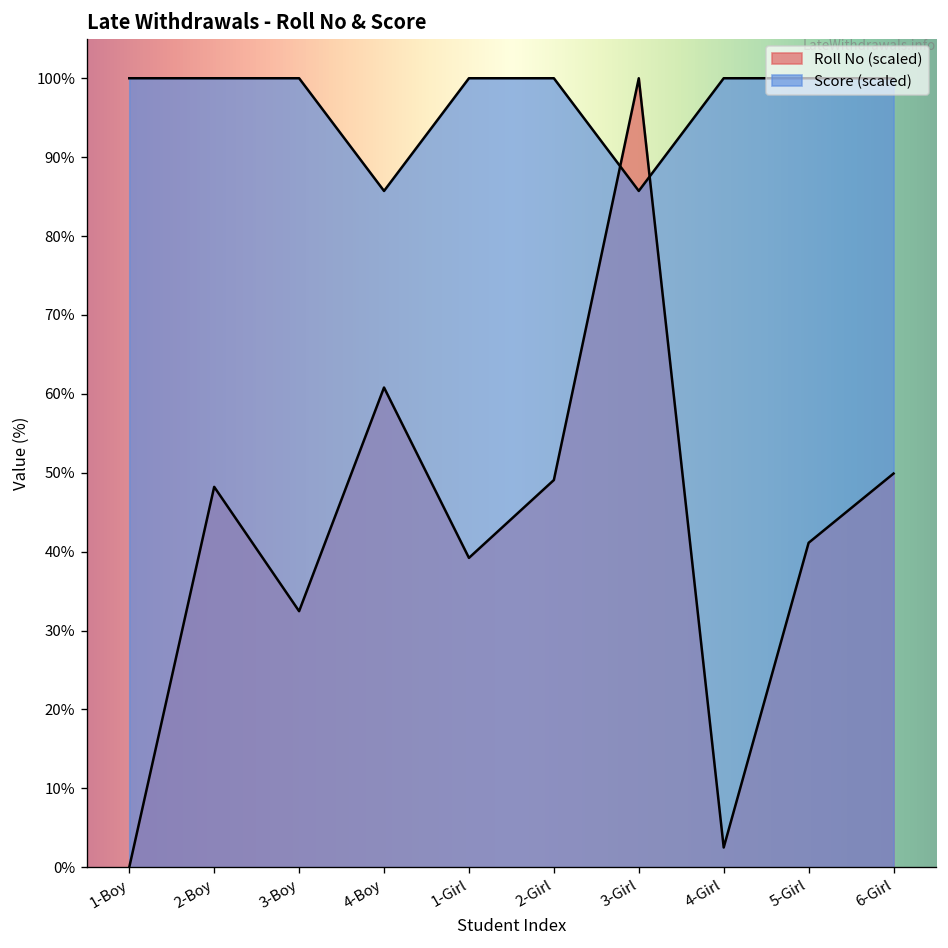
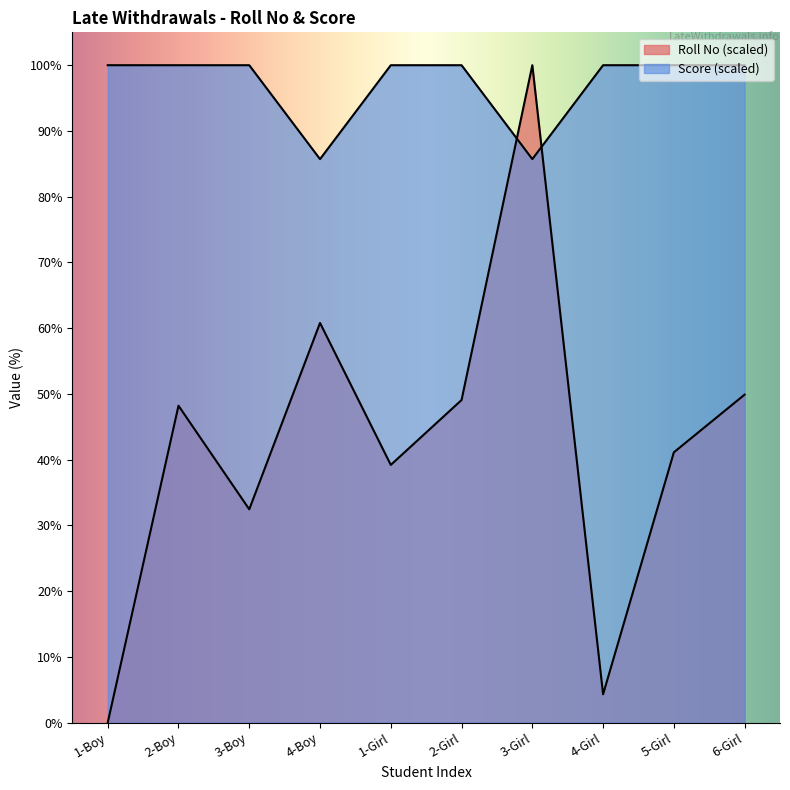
  {
    "Roll No (scaled)": {
      "1-Boy": "0%",
      "2-Boy": "48%",
      "3-Boy": "32%",
      "4-Boy": "61%",
      "1-Girl": "39%",
      "2-Girl": "49%",
      "3-Girl": "100%",
-     "4-Girl": "2%",
+     "4-Girl": "4%",
      "5-Girl": "41%",
      "6-Girl": "50%"
    },
    "Score (scaled)": {
      "1-Boy": "100%",
      "2-Boy": "100%",
      "3-Boy": "100%",
      "4-Boy": "86%",
      "1-Girl": "100%",
      "2-Girl": "100%",
      "3-Girl": "86%",
      "4-Girl": "100%"
    }
  }
